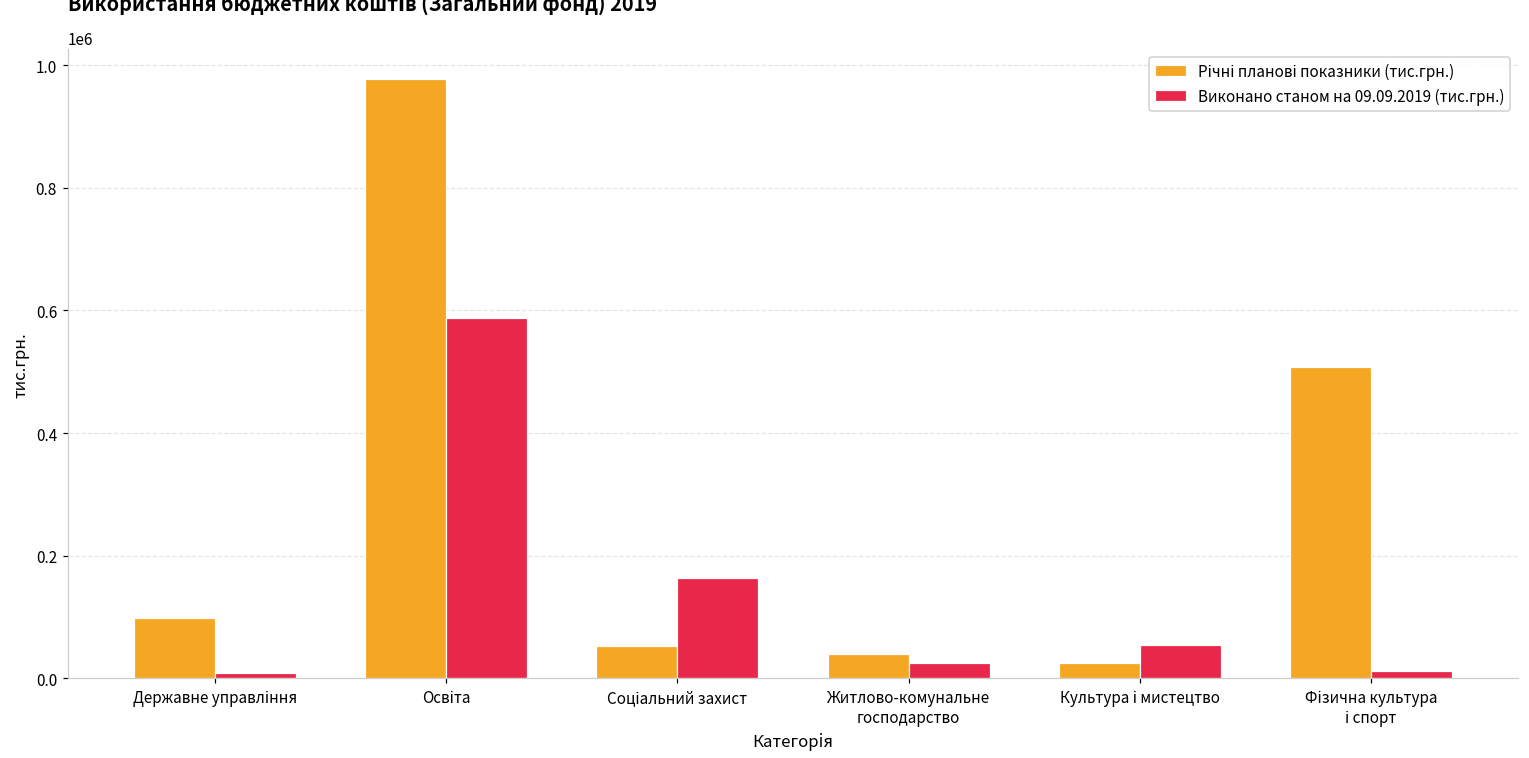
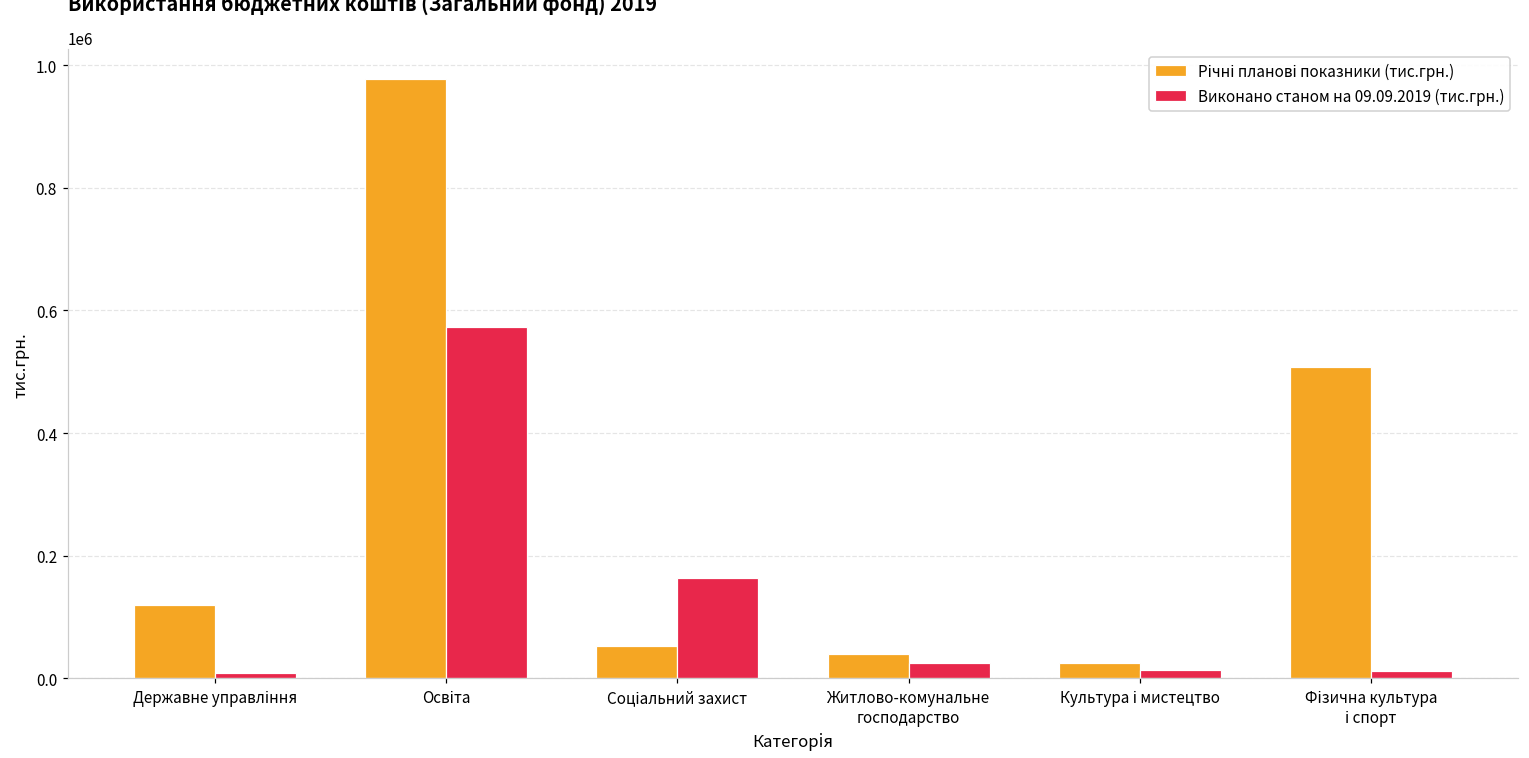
  {
    "Річні планові показники (тис.грн.)": {
-     "Державне управління": 100000,
+     "Державне управління": 120000,
      "Освіта": 980000,
      "Соціальний захист": 50000,
      "Житлово-комунальне господарство": 40000,
      "Культура і мистецтво": 20000,
      "Фізична культура і спорт": 510000
    },
    "Виконано станом на 09.09.2019 (тис.грн.)": {
      "Державне управління": 10000,
-     "Освіта": 590000,
+     "Освіта": 570000,
      "Соціальний захист": 160000,
      "Житлово-комунальне господарство": 30000,
-     "Культура і мистецтво": 50000,
+     "Культура і мистецтво": 10000,
      "Фізична культура і спорт": 10000
    }
  }
